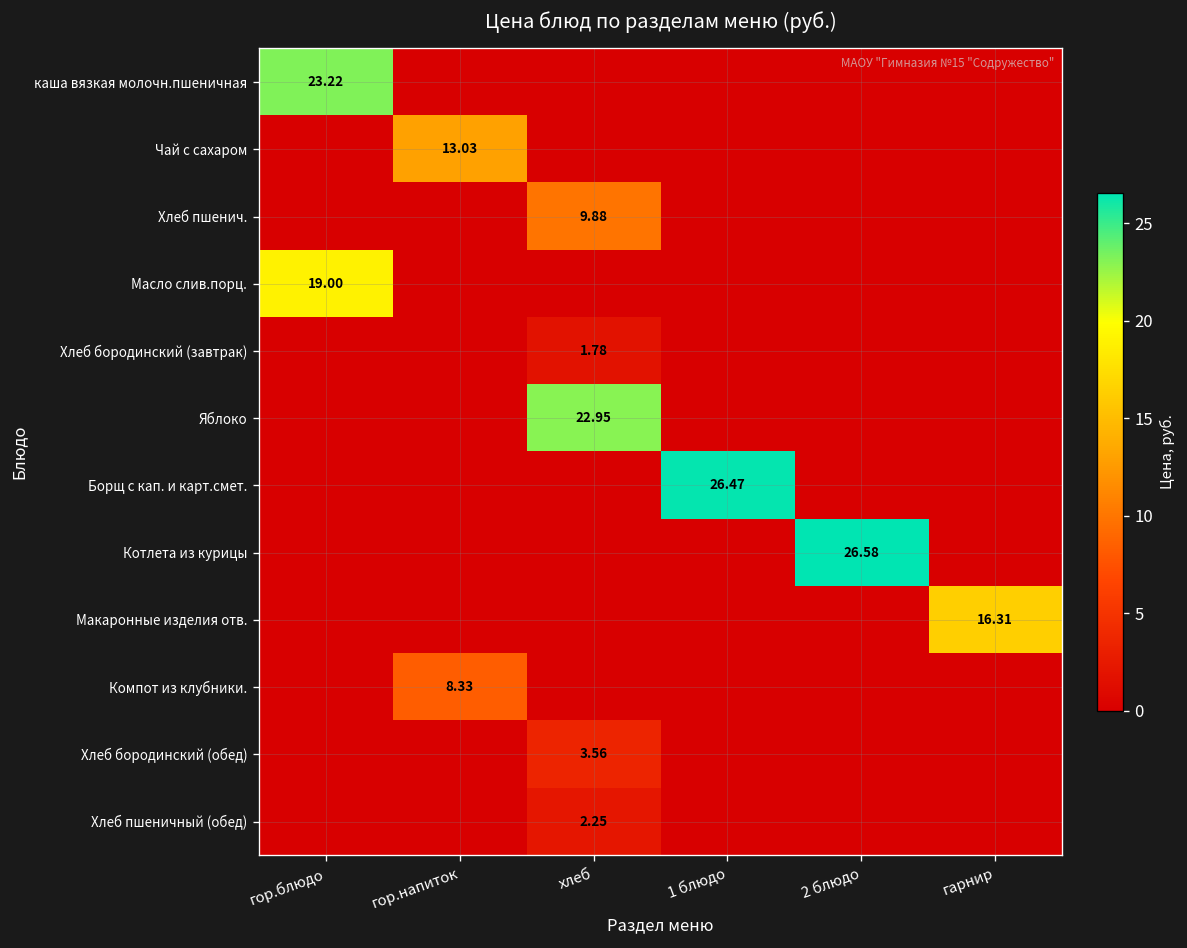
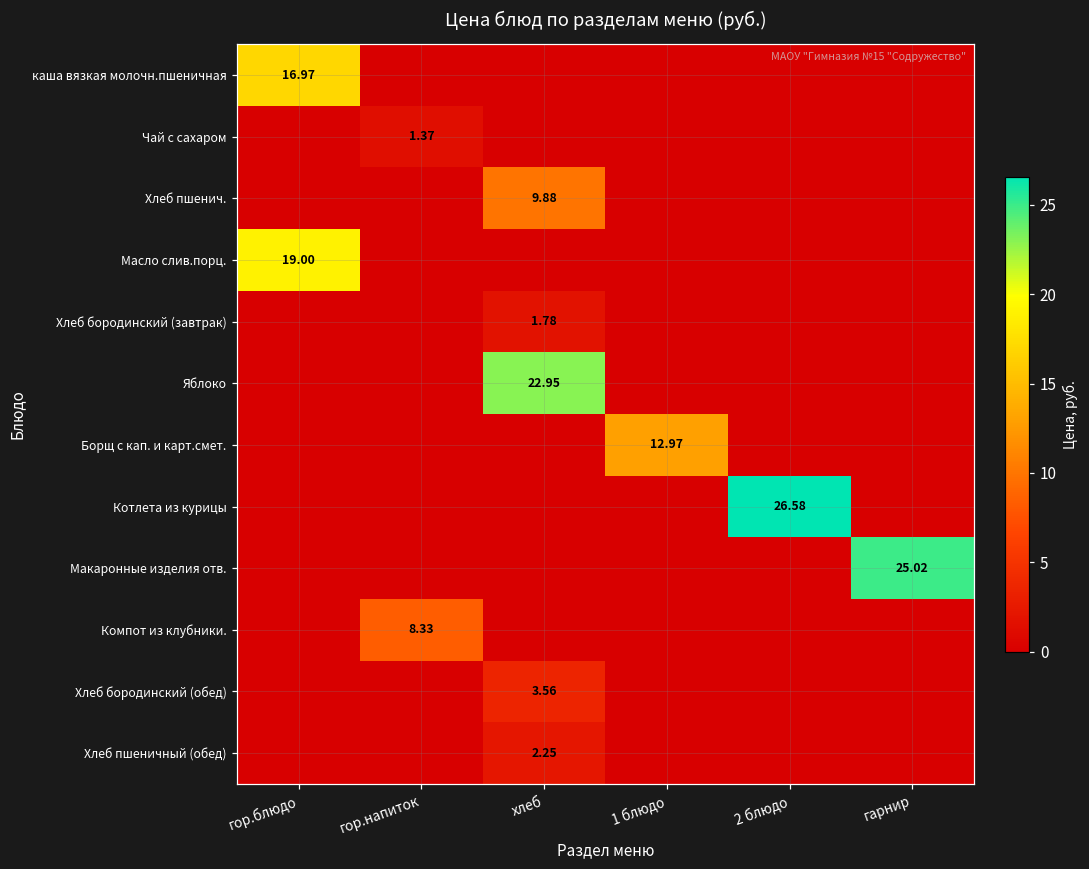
  {
    "каша вязкая молочн.пшеничная": {
-     "гор.блюдо": 23.22,
+     "гор.блюдо": 16.97,
      "гарнир": 15
    },
    "Чай с сахаром": {
-     "гор.напиток": 13.03
+     "гор.напиток": 1.37
    },
    "Хлеб пшенич.": {
      "хлеб": 9.88
    },
    "Масло слив.порц.": {
      "гор.блюдо": 19.00
    },
    "Хлеб бородинский (завтрак)": {
      "хлеб": 1.78
    },
    "Яблоко": {
      "хлеб": 22.95
    },
    "Борщ с кап. и карт.смет.": {
-     "1 блюдо": 26.47
+     "1 блюдо": 12.97
    },
    "Котлета из курицы": {
      "2 блюдо": 26.58
    },
    "Макаронные изделия отв.": {
-     "гарнир": 16.31
+     "гарнир": 25.02
    },
    "Компот из клубники.": {
      "гор.напиток": 8.33
    },
    "Хлеб бородинский (обед)": {
      "хлеб": 3.56
    },
    "Хлеб пшеничный (обед)": {
      "хлеб": 2.25
    }
  }
